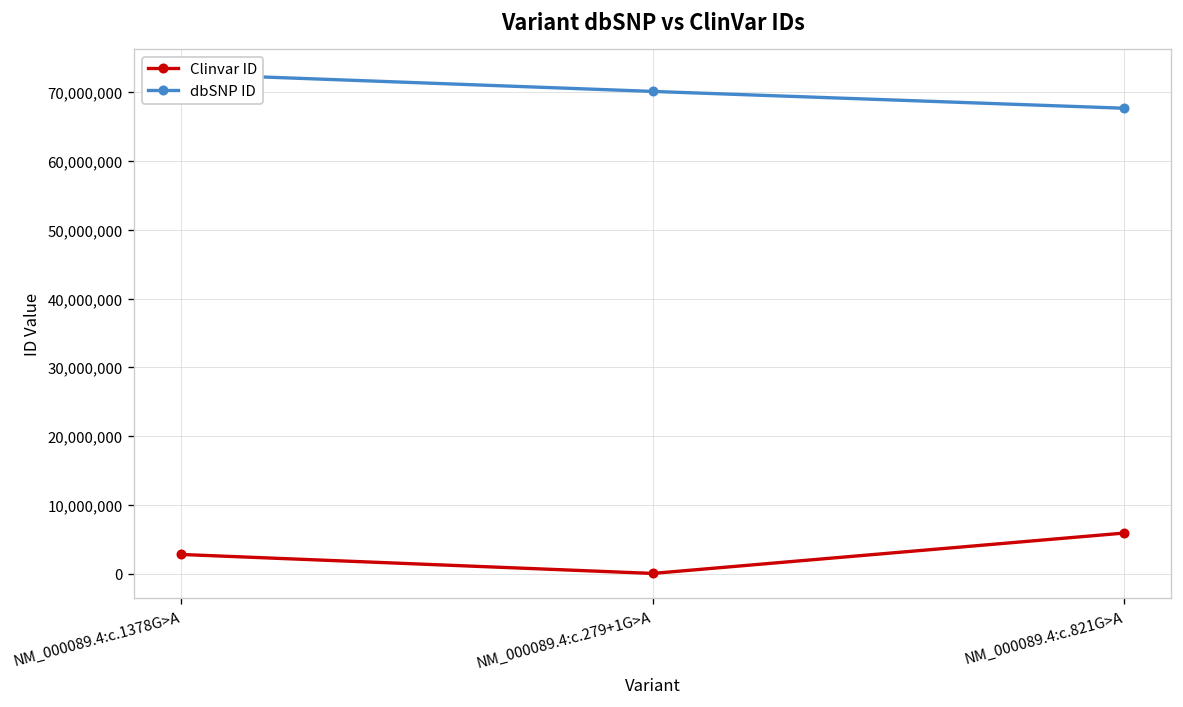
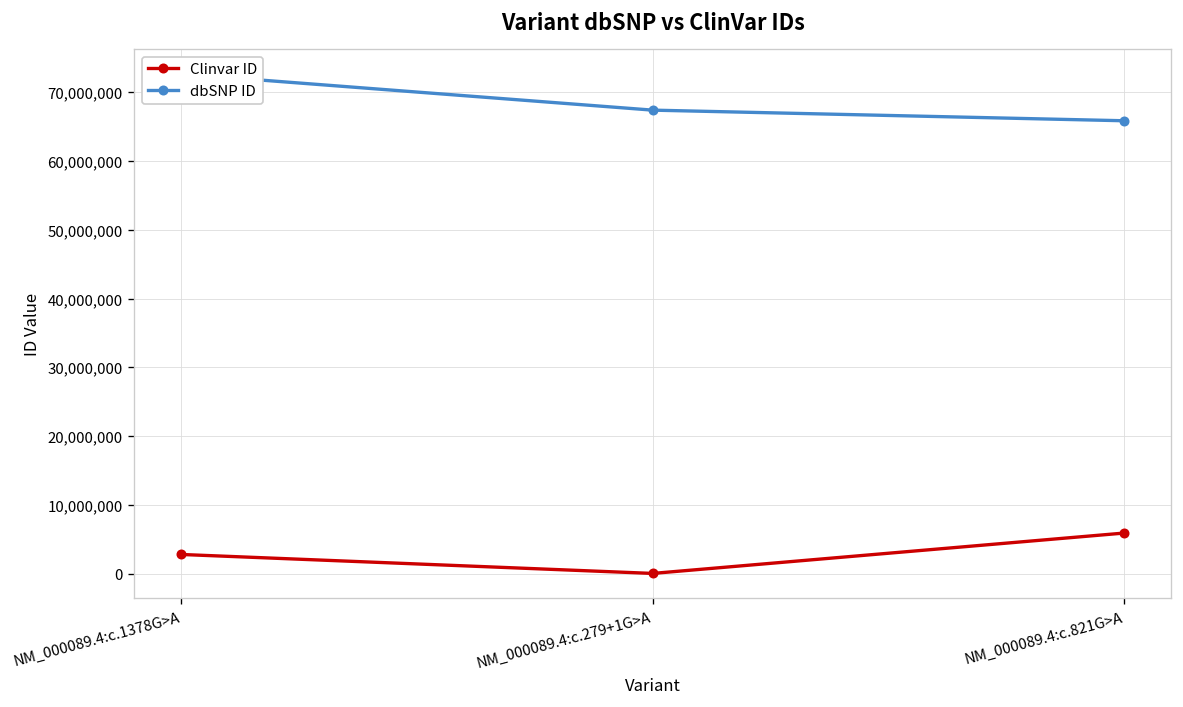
  {
    "Clinvar ID": {
      "NM_000089.4:c.1378G>A": "3,000,000",
      "NM_000089.4:c.279+1G>A": "0",
      "NM_000089.4:c.821G>A": "6,000,000"
    },
    "dbSNP ID": {
-     "NM_000089.4:c.279+1G>A": "70,000,000",
-     "NM_000089.4:c.821G>A": "68,000,000"
+     "NM_000089.4:c.279+1G>A": "67,000,000",
+     "NM_000089.4:c.821G>A": "66,000,000"
    }
  }
